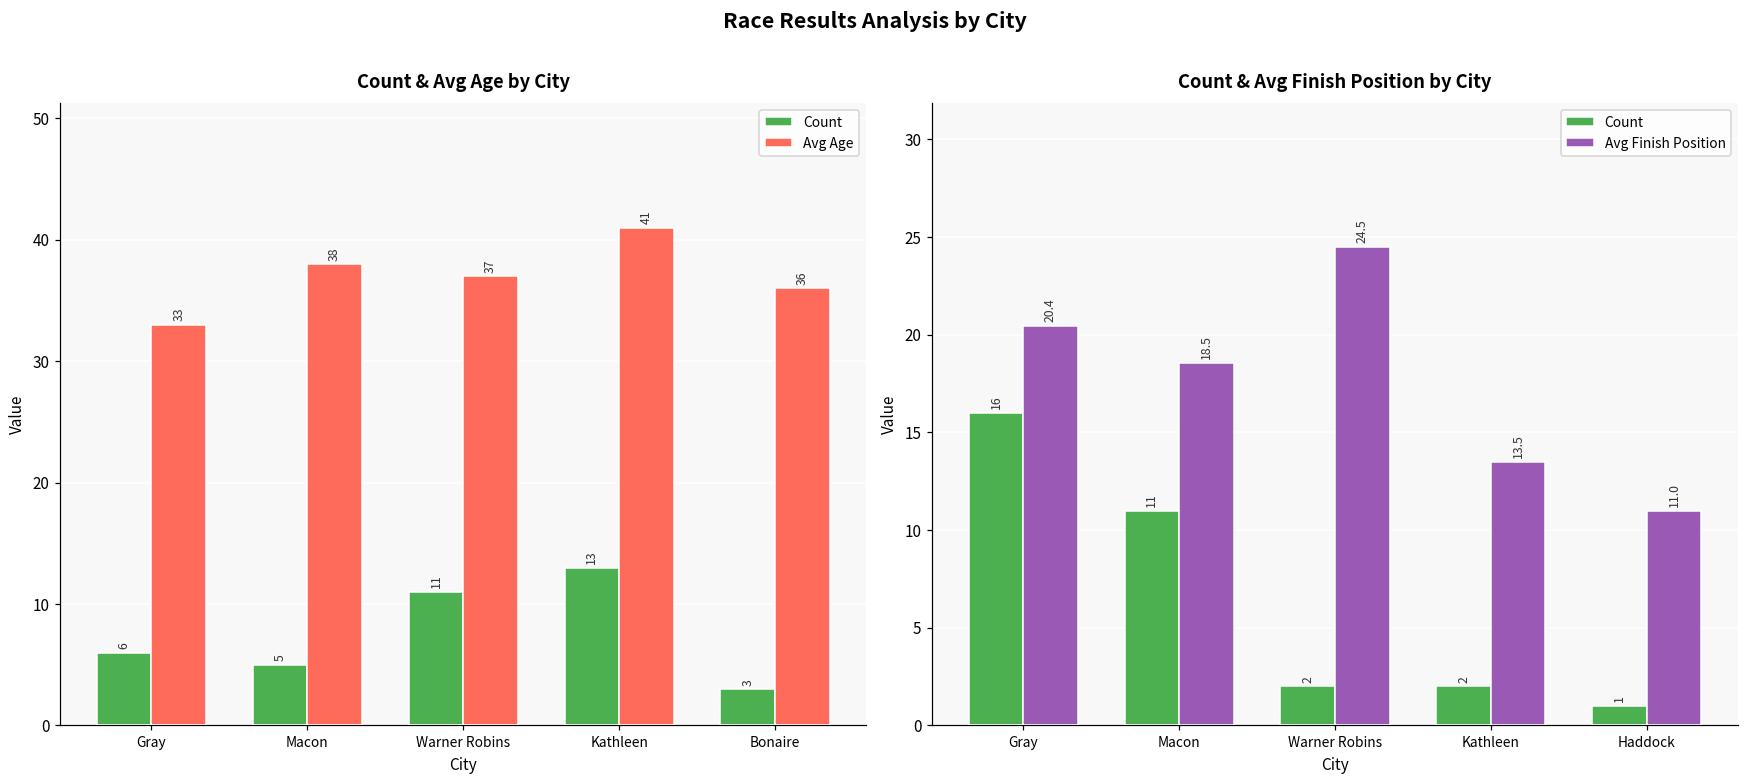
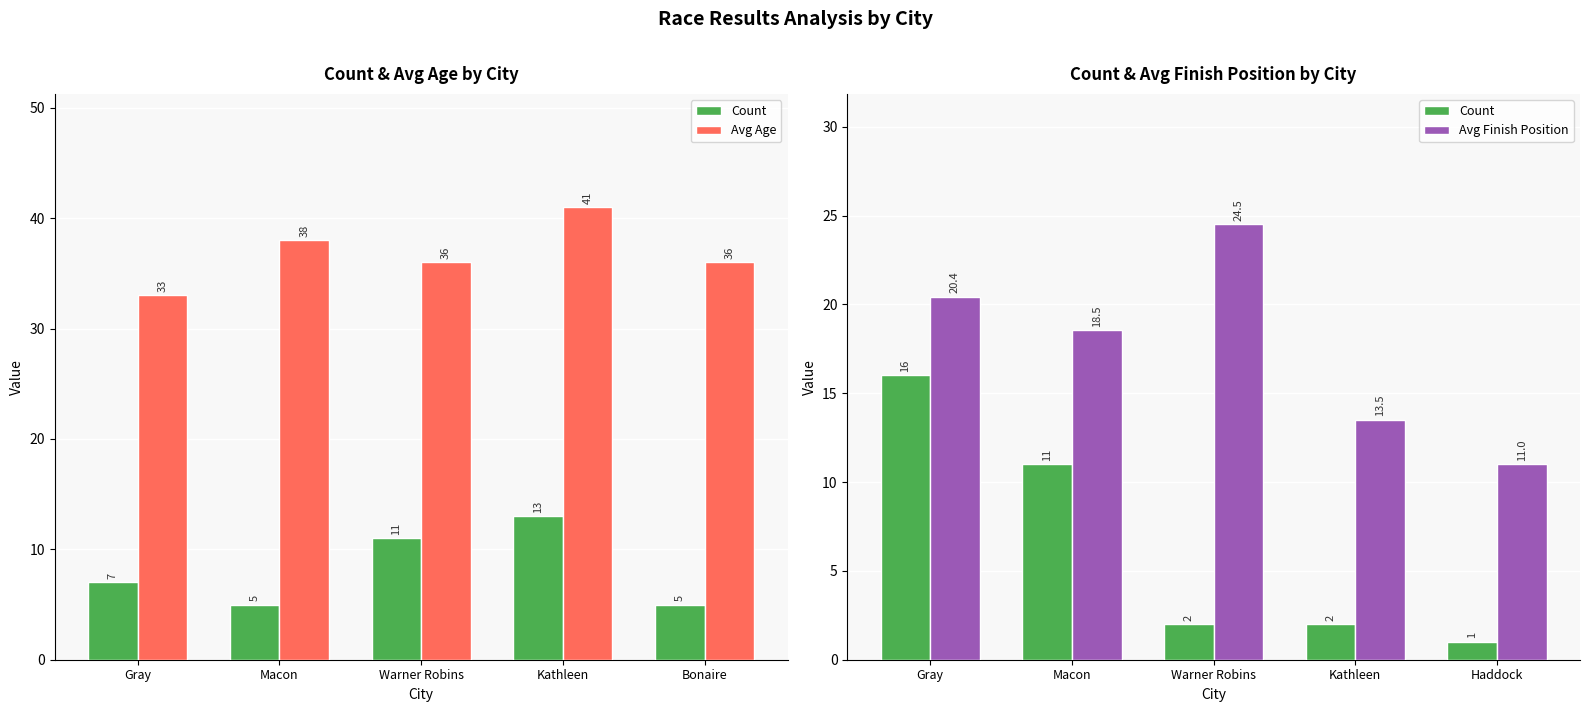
  {
    "Count & Avg Age by City": {
      "Count": {
-       "Gray": 6,
+       "Gray": 7,
        "Macon": 5,
        "Warner Robins": 11,
        "Kathleen": 13,
-       "Bonaire": 3
+       "Bonaire": 5
      },
      "Avg Age": {
        "Gray": 33,
        "Macon": 38,
-       "Warner Robins": 37,
+       "Warner Robins": 36,
        "Kathleen": 41,
        "Bonaire": 36
      }
    },
    "Count & Avg Finish Position by City": {
      "Count": {
        "Gray": 16,
        "Macon": 11,
        "Warner Robins": 2,
        "Kathleen": 2,
        "Haddock": 1
      },
      "Avg Finish Position": {
        "Gray": 20.4,
        "Macon": 18.5,
        "Warner Robins": 24.5,
        "Kathleen": 13.5,
        "Haddock": 11.0
      }
    }
  }
